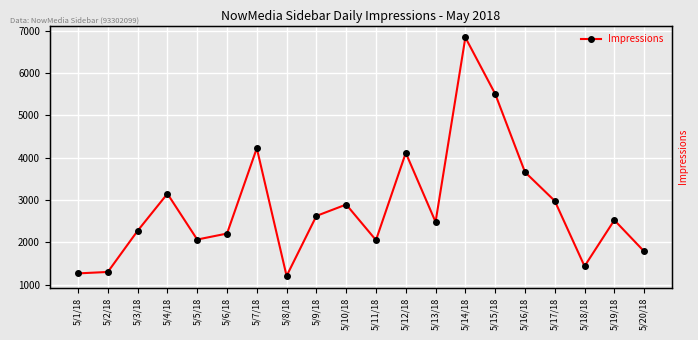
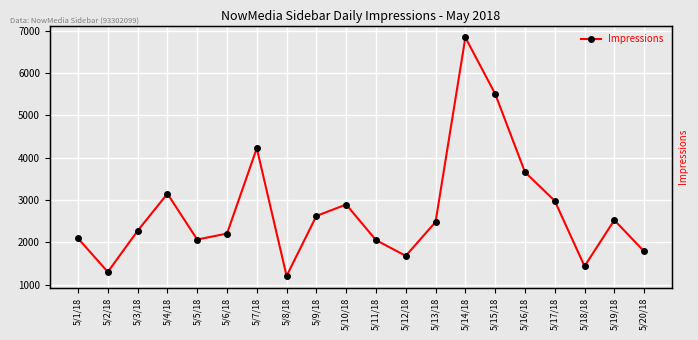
  {
-   "5/1/18": 1300,
+   "5/1/18": 2100,
    "5/2/18": 1300,
    "5/3/18": 2300,
    "5/4/18": 3100,
    "5/5/18": 2100,
    "5/6/18": 2200,
    "5/7/18": 4200,
    "5/8/18": 1200,
    "5/9/18": 2600,
    "5/10/18": 2900,
    "5/11/18": 2100,
-   "5/12/18": 4100,
+   "5/12/18": 1700,
    "5/13/18": 2500,
    "5/14/18": 6800,
    "5/15/18": 5500,
    "5/16/18": 3700,
    "5/17/18": 3000,
    "5/18/18": 1400,
    "5/19/18": 2500,
    "5/20/18": 1800
  }
